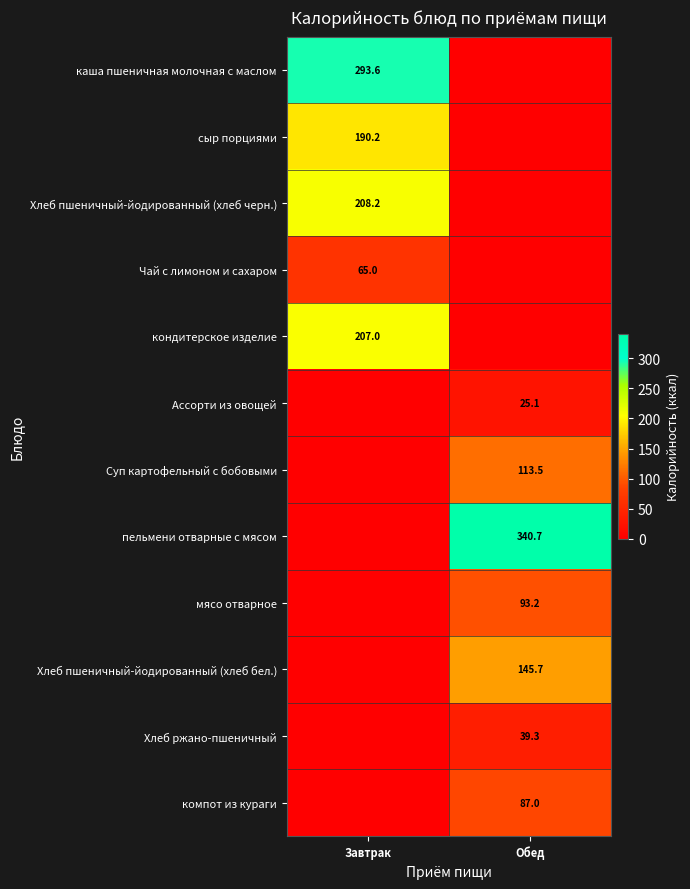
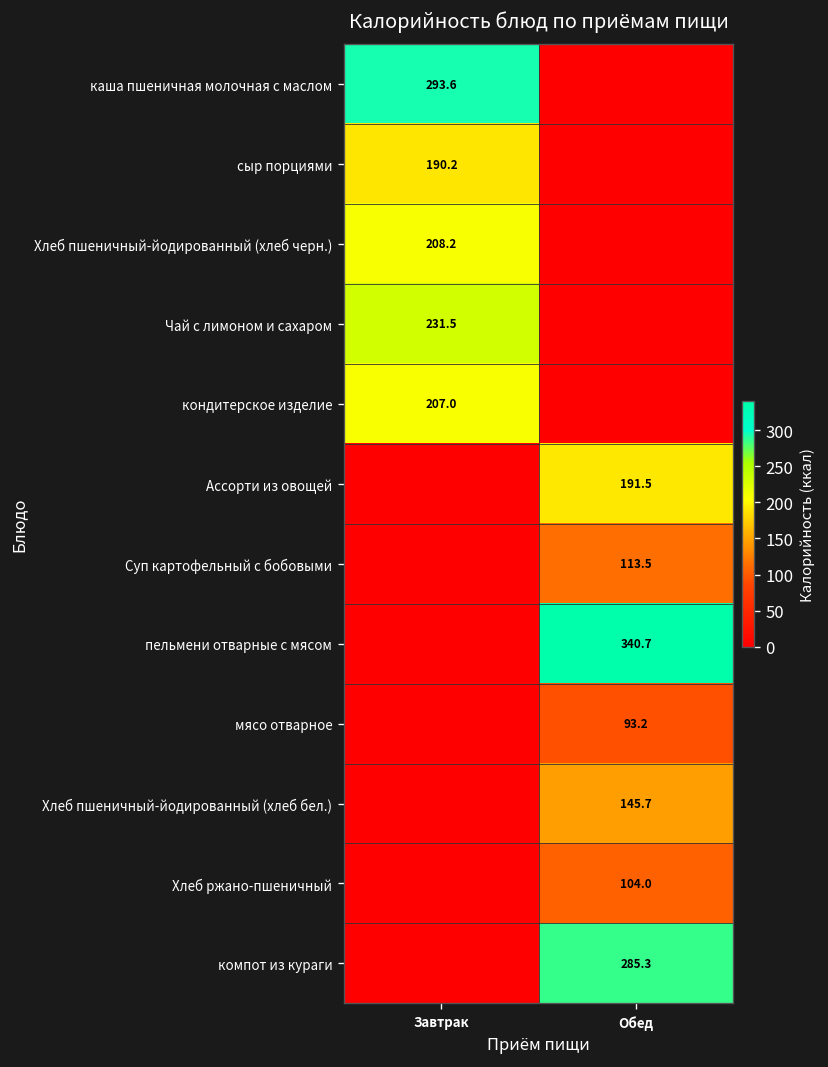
  {
    "каша пшеничная молочная с маслом": {
      "Завтрак": 293.6
    },
    "сыр порциями": {
      "Завтрак": 190.2
    },
    "Хлеб пшеничный-йодированный (хлеб черн.)": {
      "Завтрак": 208.2
    },
    "Чай с лимоном и сахаром": {
-     "Завтрак": 65.0
+     "Завтрак": 231.5
    },
    "кондитерское изделие": {
      "Завтрак": 207.0
    },
    "Ассорти из овощей": {
-     "Обед": 25.1
+     "Обед": 191.5
    },
    "Суп картофельный с бобовыми": {
      "Обед": 113.5
    },
    "пельмени отварные с мясом": {
      "Обед": 340.7
    },
    "мясо отварное": {
      "Обед": 93.2
    },
    "Хлеб пшеничный-йодированный (хлеб бел.)": {
      "Обед": 145.7
    },
    "Хлеб ржано-пшеничный": {
-     "Обед": 39.3
+     "Обед": 104.0
    },
    "компот из кураги": {
-     "Обед": 87.0
+     "Обед": 285.3
    }
  }
